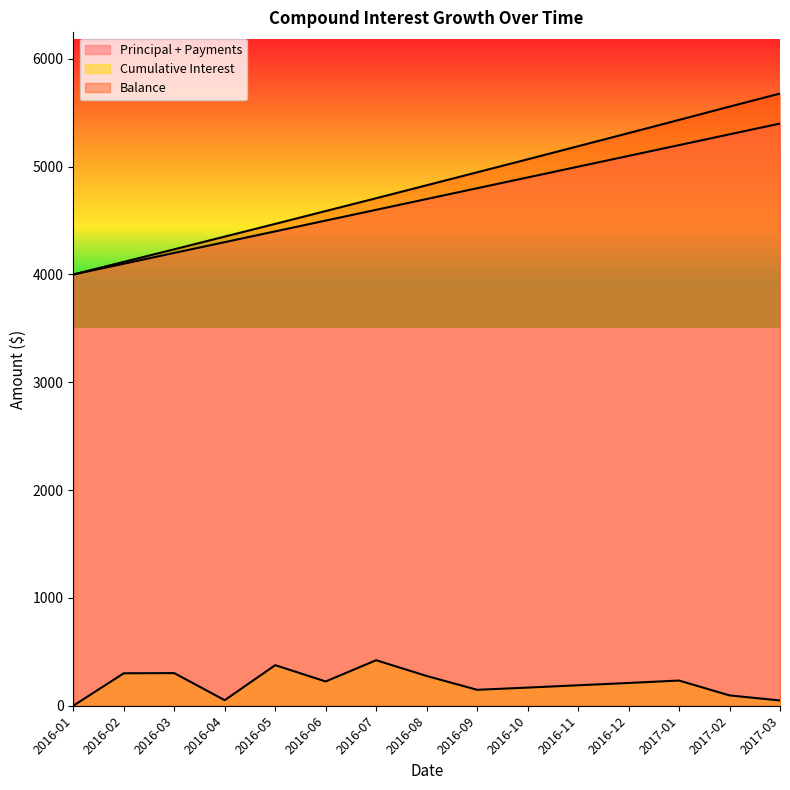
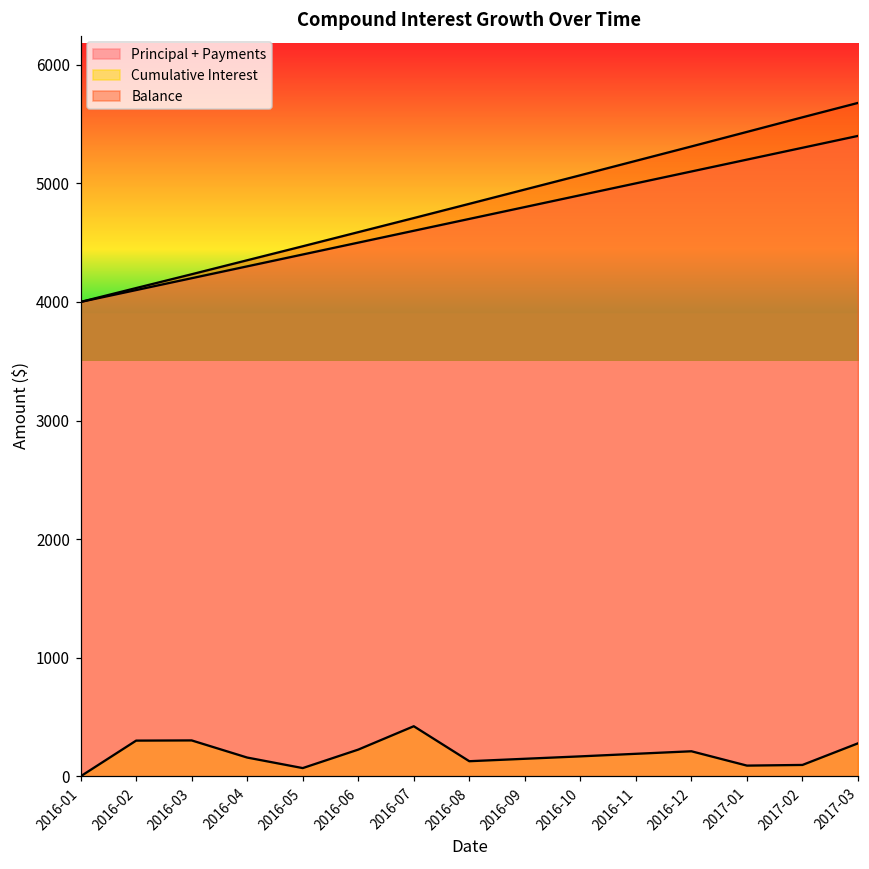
  {
    "Cumulative Interest": {
      "2016-01": 0,
      "2016-02": 300,
      "2016-03": 300,
-     "2016-04": 50,
-     "2016-05": 380,
+     "2016-04": 160,
+     "2016-05": 70,
      "2016-06": 230,
      "2016-07": 420,
-     "2016-08": 280,
+     "2016-08": 130,
      "2016-09": 150,
      "2016-10": 170,
      "2016-11": 190,
      "2016-12": 210,
-     "2017-01": 230,
+     "2017-01": 90,
      "2017-02": 100,
-     "2017-03": 50
+     "2017-03": 280
    }
  }
